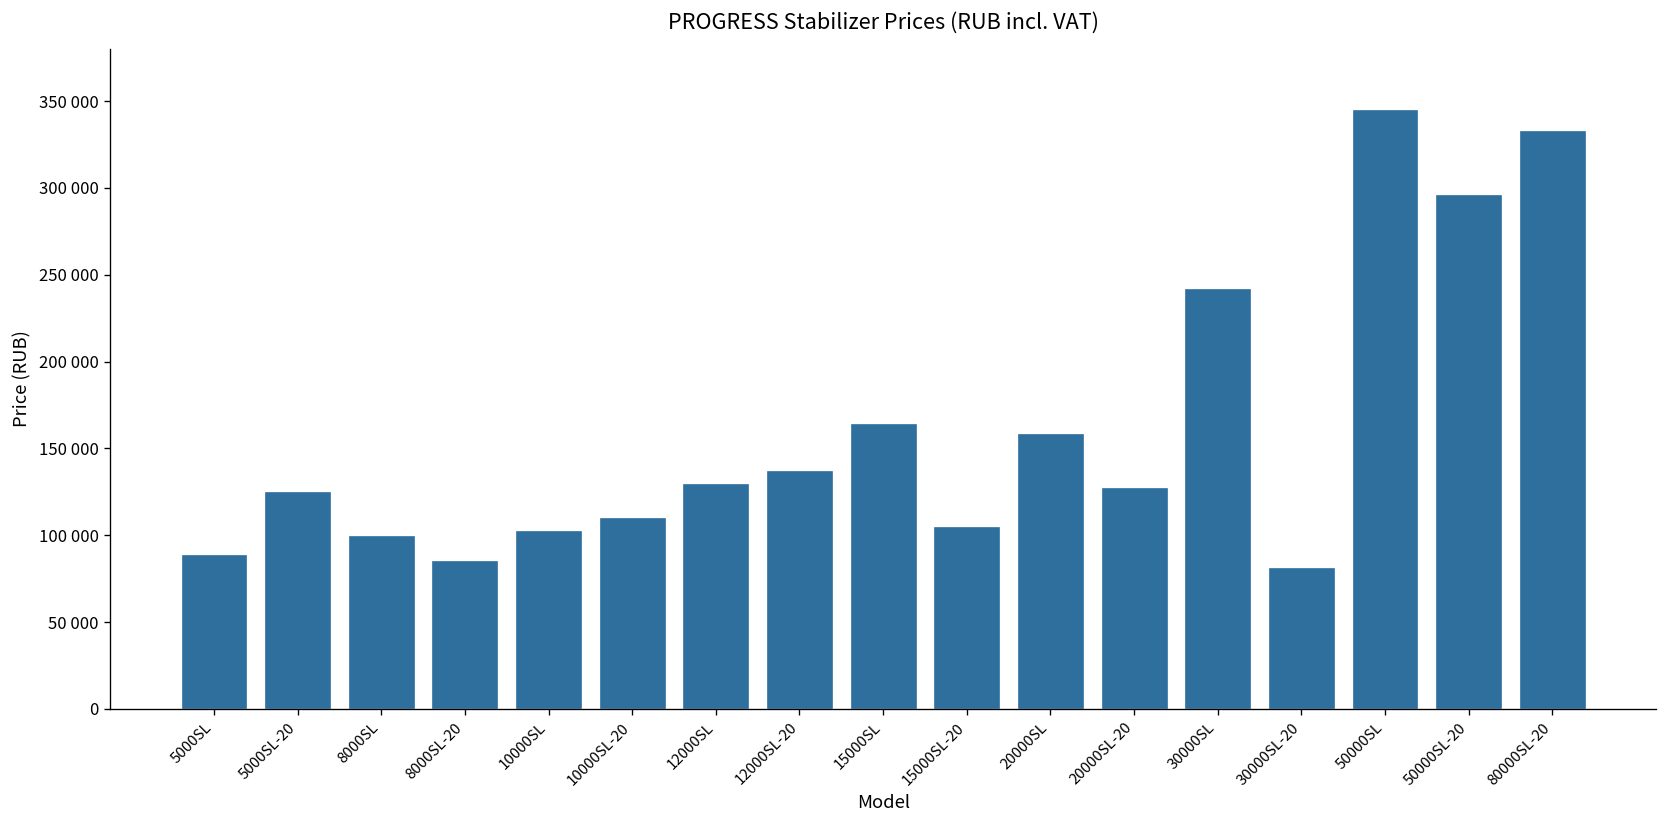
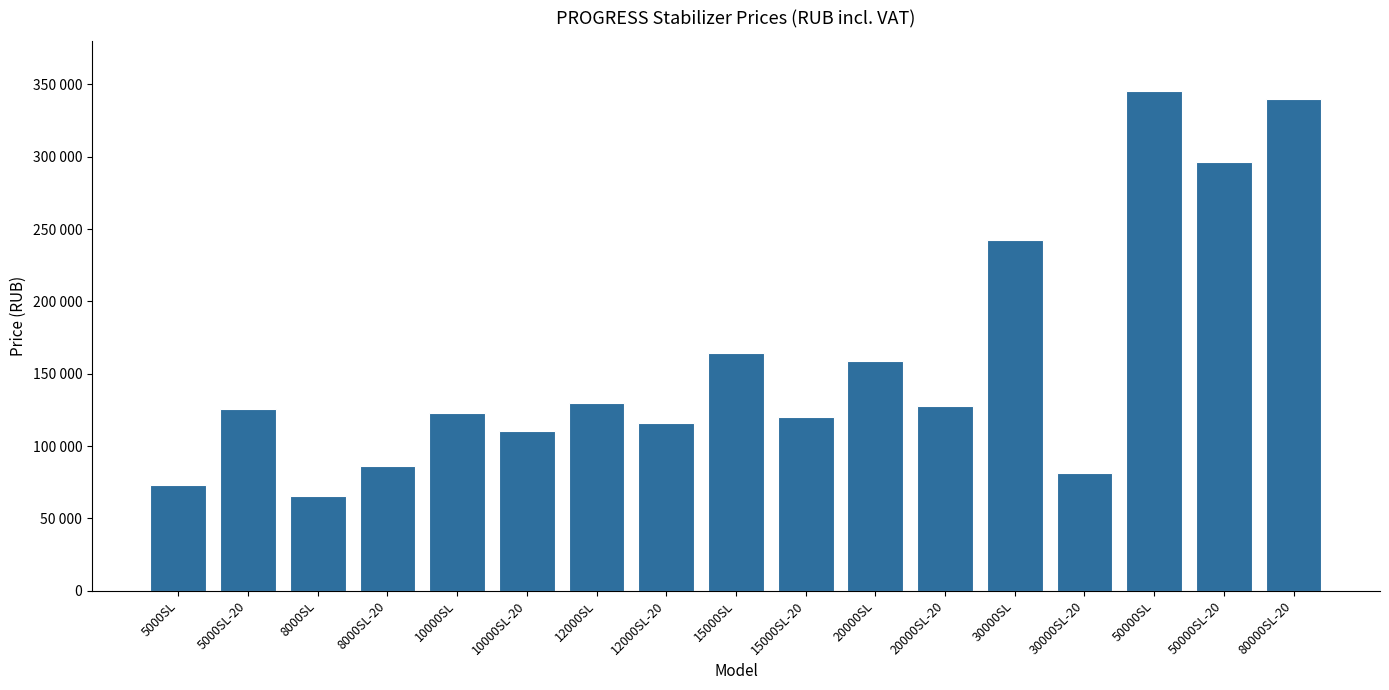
  {
-   "5000SL": 89000,
+   "5000SL": 73000,
    "5000SL-20": 126000,
-   "8000SL": 100000,
+   "8000SL": 66000,
    "8000SL-20": 86000,
-   "10000SL": 103000,
+   "10000SL": 123000,
    "10000SL-20": 110000,
    "12000SL": 130000,
-   "12000SL-20": 138000,
+   "12000SL-20": 116000,
    "15000SL": 164000,
-   "15000SL-20": 105000,
+   "15000SL-20": 120000,
    "20000SL": 159000,
    "20000SL-20": 128000,
    "30000SL": 243000,
    "30000SL-20": 81000,
    "50000SL": 345000,
    "50000SL-20": 296000,
-   "80000SL-20": 333000
+   "80000SL-20": 340000
  }
